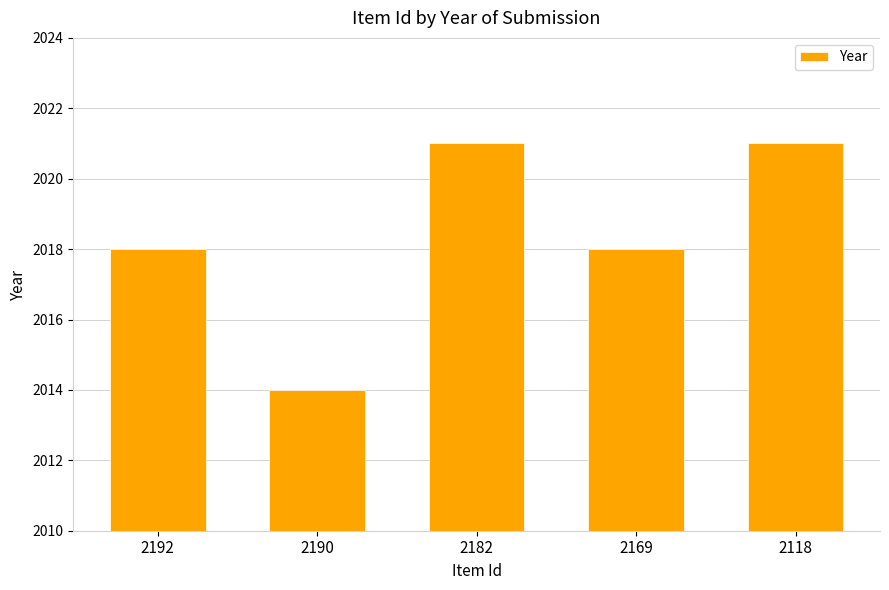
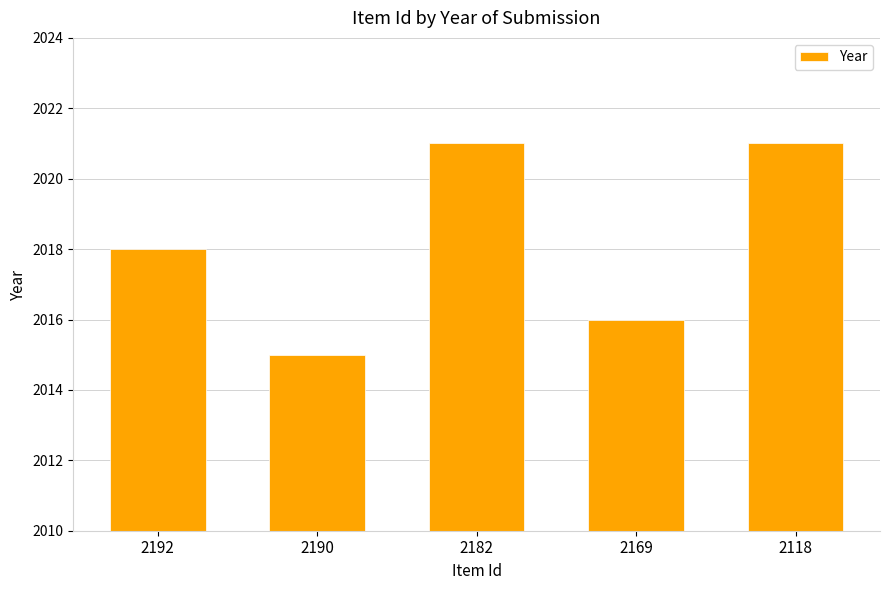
  {
    "2192": 2018,
-   "2190": 2014,
+   "2190": 2015,
    "2182": 2021,
-   "2169": 2018,
+   "2169": 2016,
    "2118": 2021
  }
